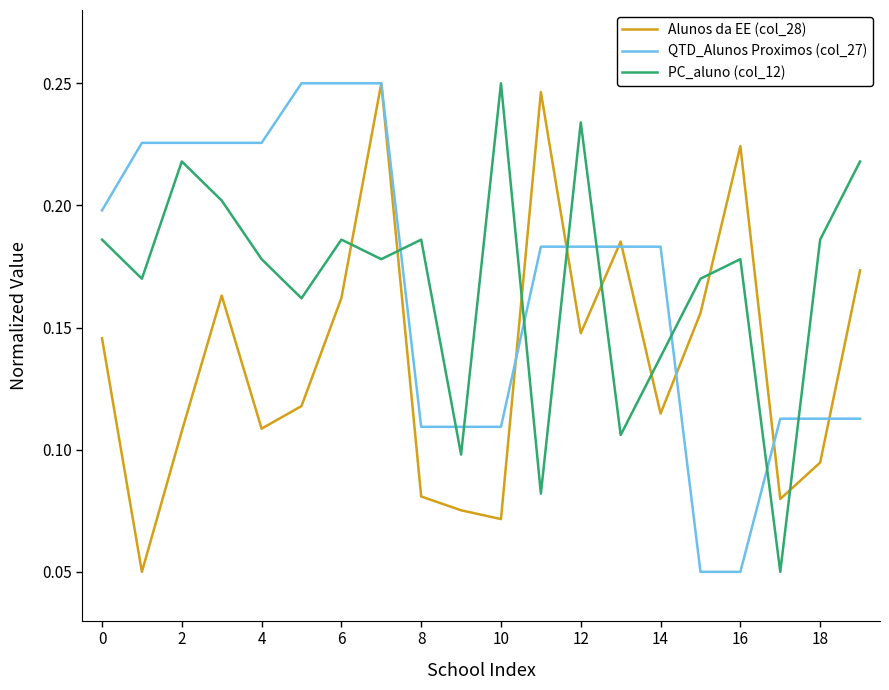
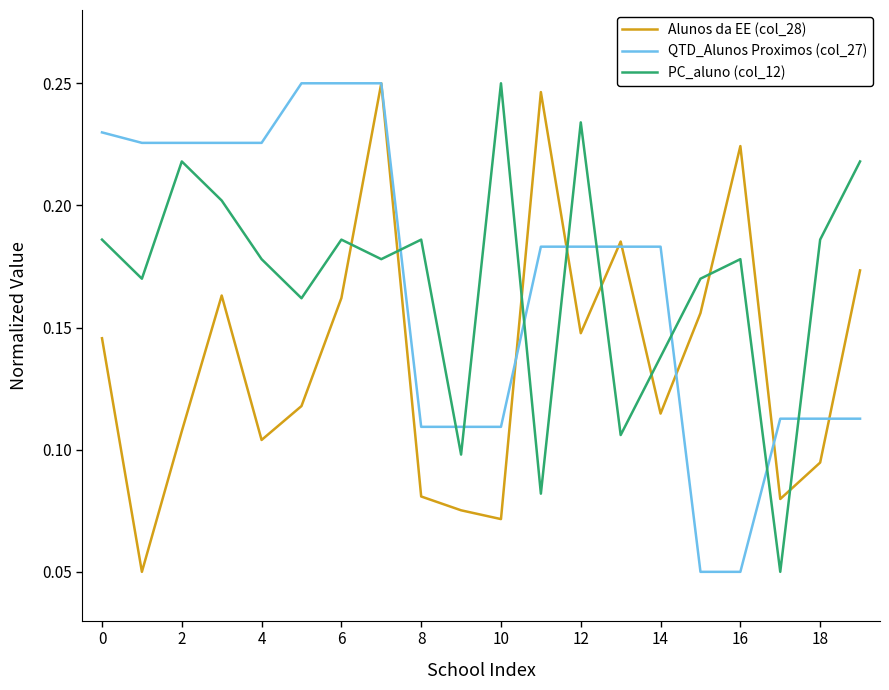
  {
    "Alunos da EE (col_28)": {
      "0": 0.146,
      "2": 0.108,
-     "4": 0.109,
+     "4": 0.104,
      "6": 0.162,
      "8": 0.081,
      "10": 0.072,
      "12": 0.148,
      "14": 0.115,
      "16": 0.224,
      "18": 0.095
    },
    "QTD_Alunos Proximos (col_27)": {
-     "0": 0.198,
+     "0": 0.230,
      "2": 0.226,
      "4": 0.226,
      "6": 0.250,
      "8": 0.109,
      "10": 0.109,
      "12": 0.183,
      "14": 0.183,
      "16": 0.050,
      "18": 0.113
    },
    "PC_aluno (col_12)": {
      "0": 0.186,
      "2": 0.218,
      "4": 0.178,
      "6": 0.186,
      "8": 0.186,
      "10": 0.250,
      "12": 0.234,
      "14": 0.138,
      "16": 0.178,
      "18": 0.186
    }
  }
